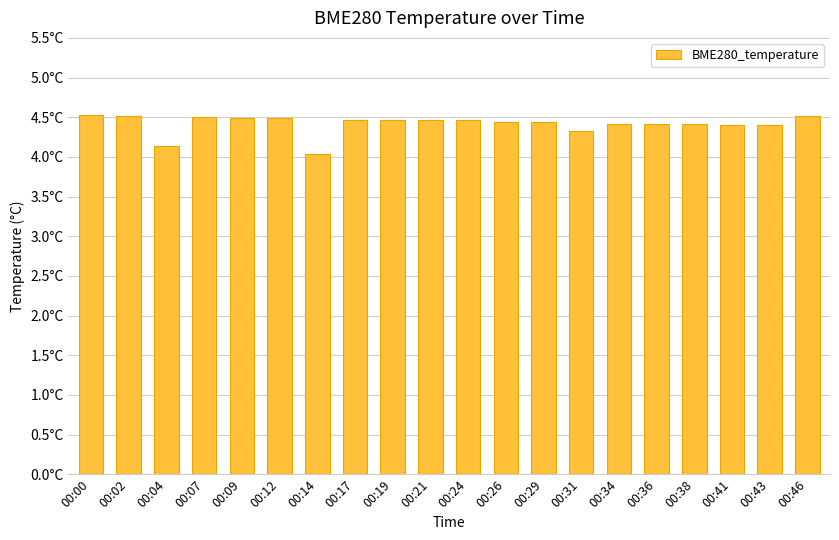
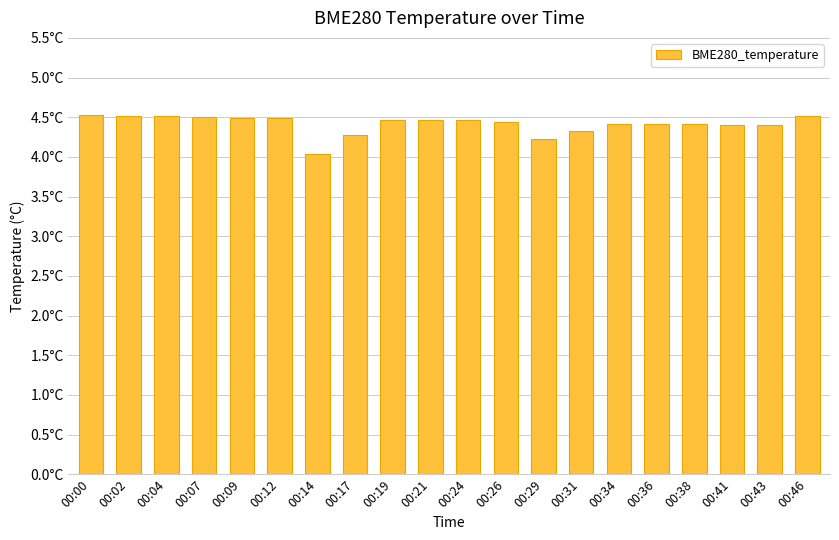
  {
    "00:00": "4.5°C",
    "00:02": "4.5°C",
-   "00:04": "4.1°C",
+   "00:04": "4.5°C",
    "00:07": "4.5°C",
    "00:09": "4.5°C",
    "00:12": "4.5°C",
    "00:14": "4.0°C",
-   "00:17": "4.5°C",
+   "00:17": "4.3°C",
    "00:19": "4.5°C",
    "00:21": "4.5°C",
    "00:24": "4.5°C",
    "00:26": "4.4°C",
-   "00:29": "4.4°C",
+   "00:29": "4.2°C",
    "00:31": "4.3°C",
    "00:34": "4.4°C",
    "00:36": "4.4°C",
    "00:38": "4.4°C",
    "00:41": "4.4°C",
    "00:43": "4.4°C",
    "00:46": "4.5°C"
  }
